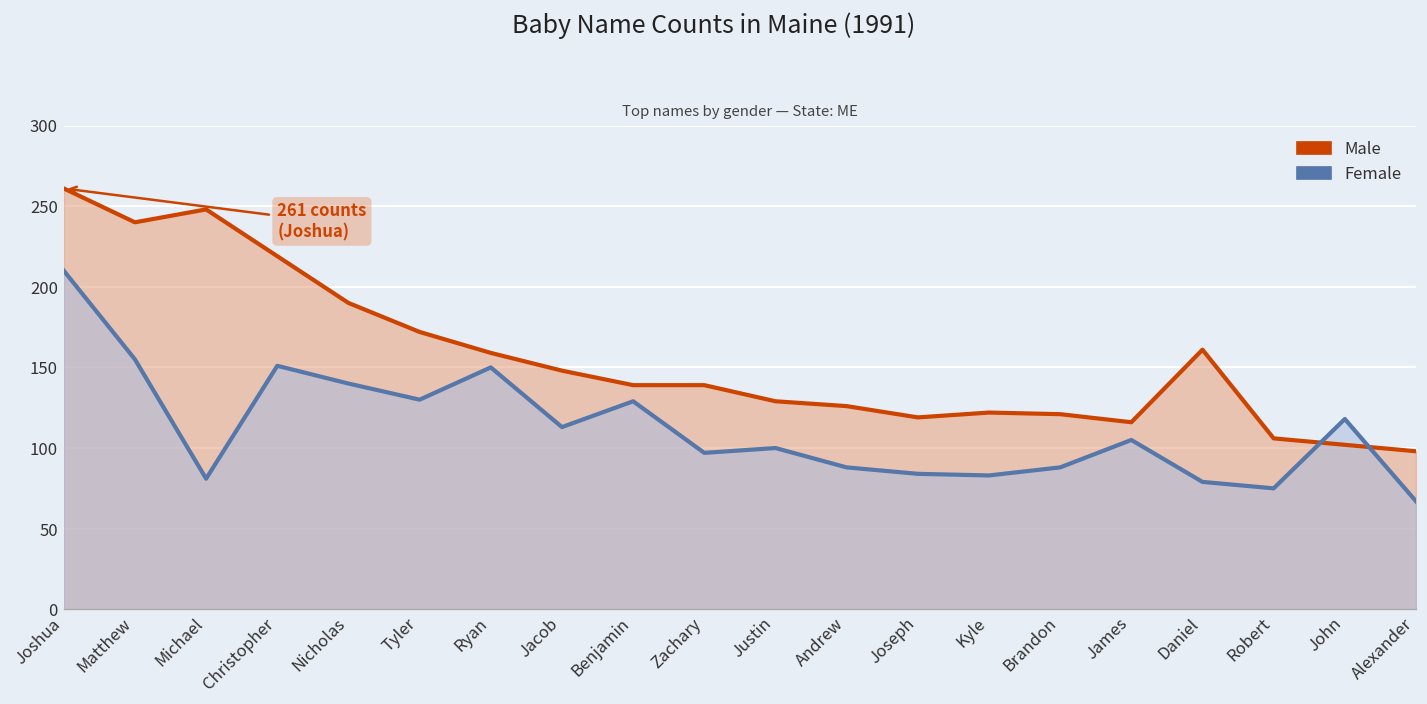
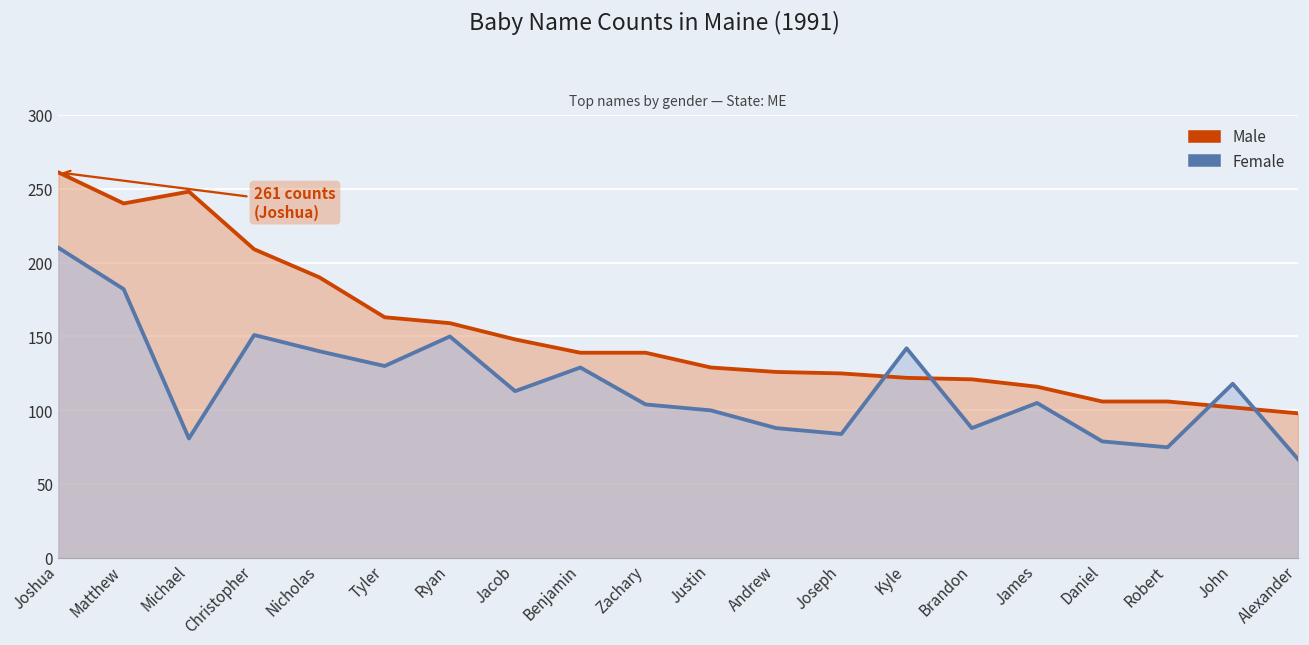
  {
    "Male": {
      "Joshua": 261,
-     "Christopher": 219,
+     "Christopher": 209,
      "Nicholas": 190,
-     "Tyler": 172,
+     "Tyler": 163,
      "Ryan": 159,
      "Jacob": 148,
      "Benjamin": 139,
      "Zachary": 139,
      "Justin": 129,
      "Andrew": 126,
-     "Joseph": 119,
+     "Joseph": 125,
      "Kyle": 122,
      "Brandon": 121,
      "James": 116,
-     "Daniel": 161,
+     "Daniel": 106,
      "Robert": 106,
      "John": 102,
      "Alexander": 98
    },
    "Female": {
      "Joshua": 210,
-     "Matthew": 155,
+     "Matthew": 182,
      "Michael": 81,
      "Christopher": 151,
      "Nicholas": 140,
      "Tyler": 130,
      "Ryan": 150,
      "Jacob": 113,
      "Benjamin": 129,
-     "Zachary": 97,
+     "Zachary": 104,
      "Justin": 100,
      "Andrew": 88,
      "Joseph": 84,
-     "Kyle": 83,
+     "Kyle": 142,
      "Brandon": 88,
      "James": 105,
      "Daniel": 79,
      "Robert": 75,
      "John": 118,
      "Alexander": 67
    }
  }
